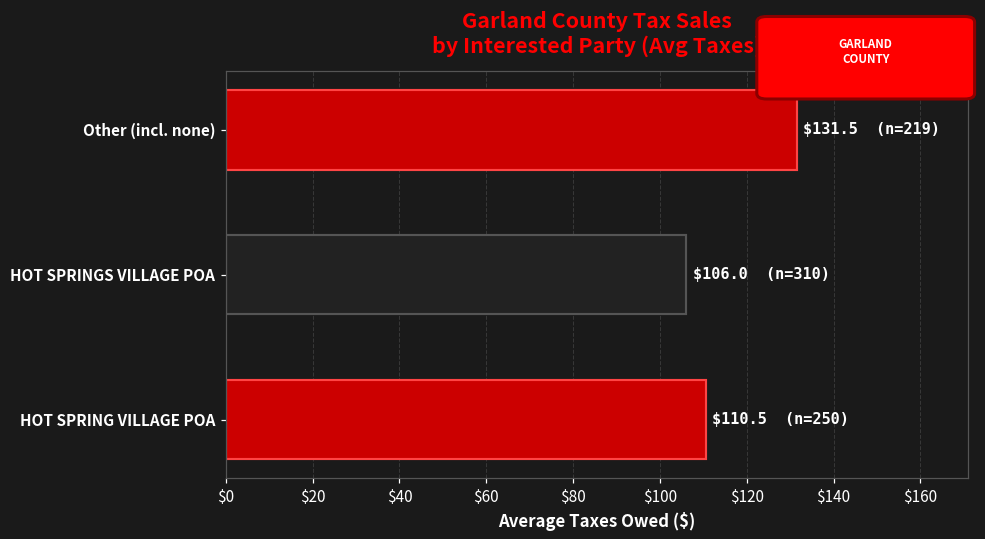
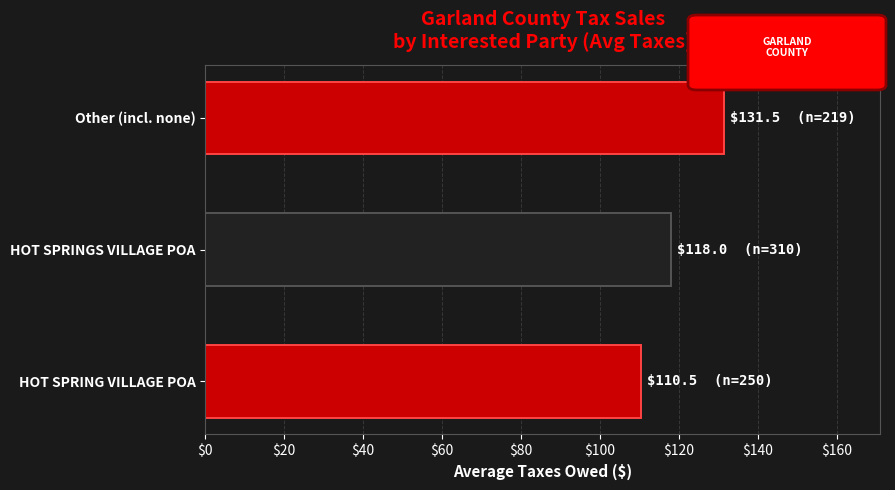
  {
    "Other (incl. none)": "$131.5",
-   "HOT SPRINGS VILLAGE POA": "$106.0",
+   "HOT SPRINGS VILLAGE POA": "$118.0",
    "HOT SPRING VILLAGE POA": "$110.5"
  }
